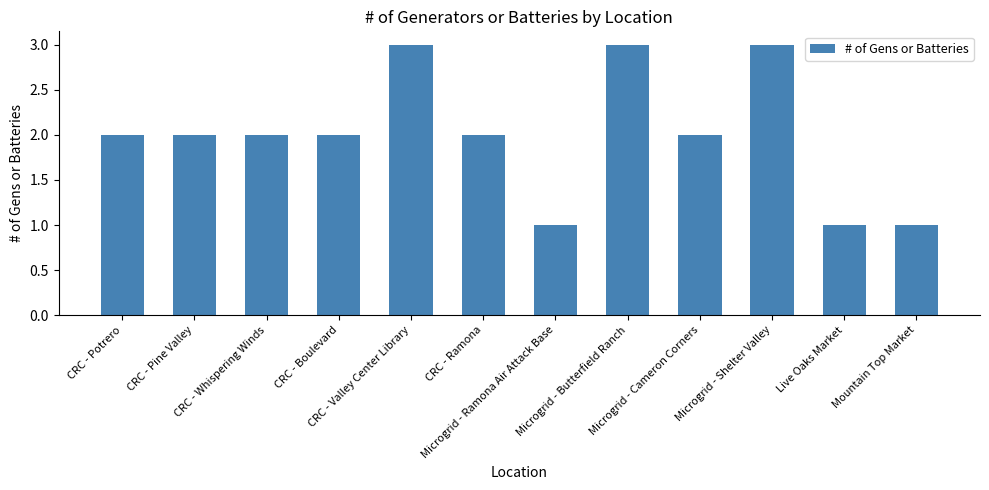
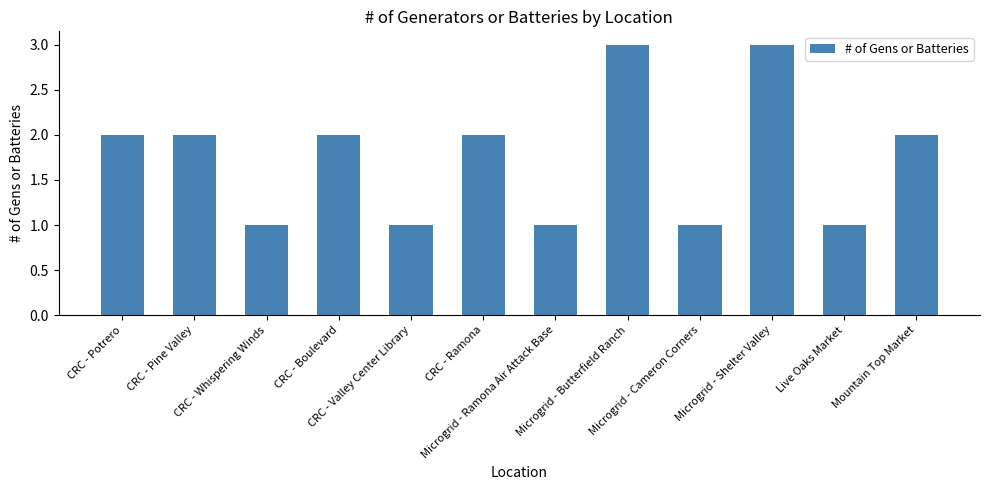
  {
    "CRC - Potrero": 2,
    "CRC - Pine Valley": 2,
-   "CRC - Whispering Winds": 2,
+   "CRC - Whispering Winds": 1,
    "CRC - Boulevard": 2,
-   "CRC - Valley Center Library": 3,
+   "CRC - Valley Center Library": 1,
    "CRC - Ramona": 2,
    "Microgrid - Ramona Air Attack Base": 1,
    "Microgrid - Butterfield Ranch": 3,
-   "Microgrid - Cameron Corners": 2,
+   "Microgrid - Cameron Corners": 1,
    "Microgrid - Shelter Valley": 3,
    "Live Oaks Market": 1,
-   "Mountain Top Market": 1
+   "Mountain Top Market": 2
  }
